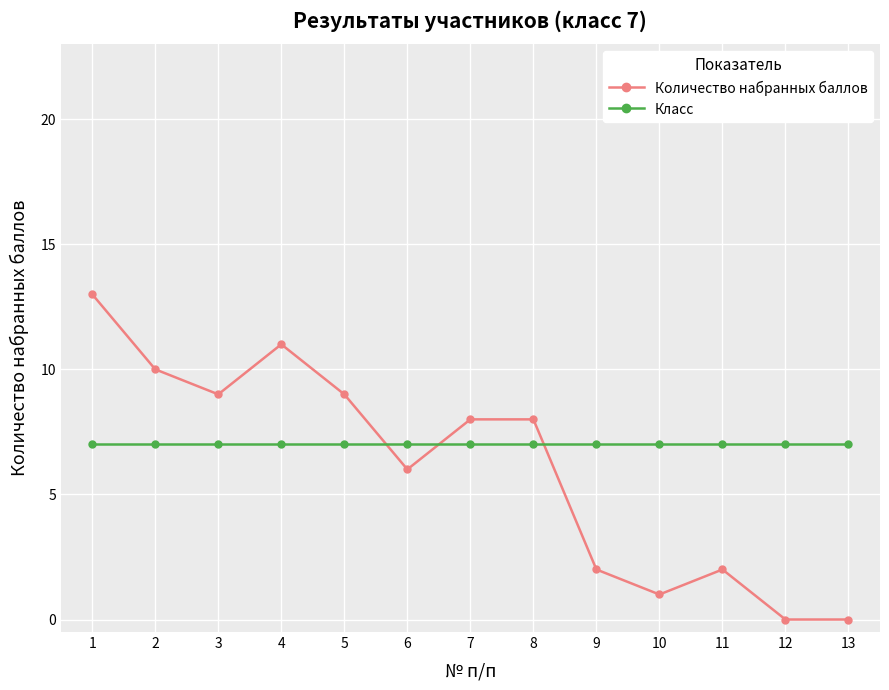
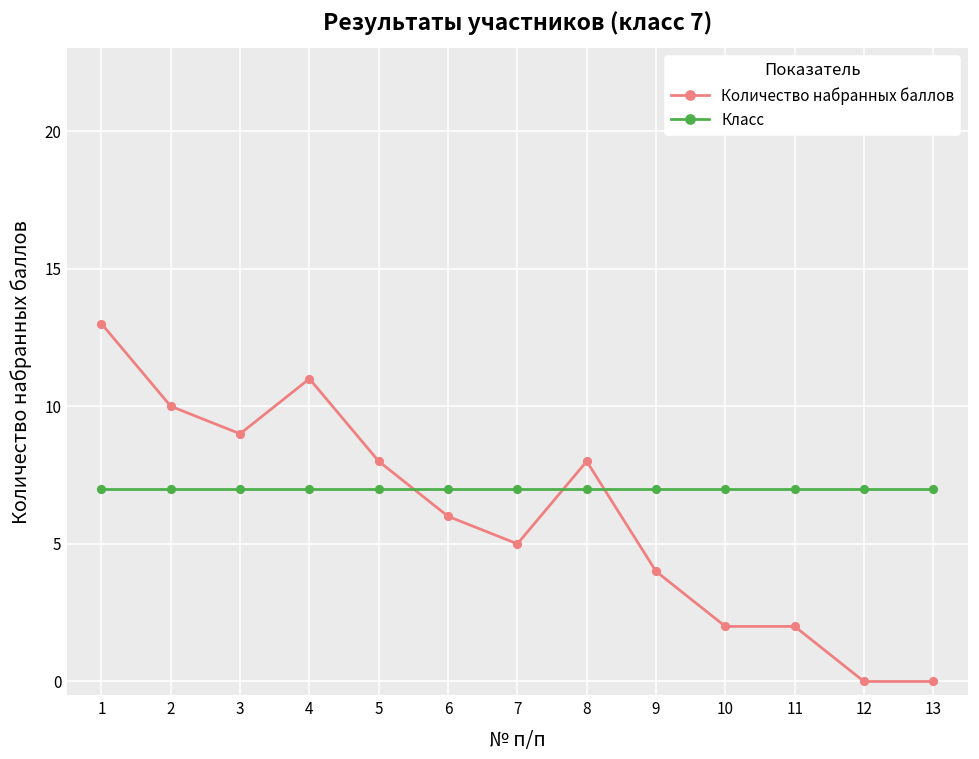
  {
    "Количество набранных баллов": {
      "1": 13,
      "2": 10,
      "3": 9,
      "4": 11,
-     "5": 9,
+     "5": 8,
      "6": 6,
-     "7": 8,
+     "7": 5,
      "8": 8,
-     "9": 2,
-     "10": 1,
+     "9": 4,
+     "10": 2,
      "11": 2,
      "12": 0,
      "13": 0
    },
    "Класс": {
      "1": 7,
      "2": 7,
      "3": 7,
      "4": 7,
      "5": 7,
      "6": 7,
      "7": 7,
      "8": 7,
      "9": 7,
      "10": 7,
      "11": 7,
      "12": 7,
      "13": 7
    }
  }
